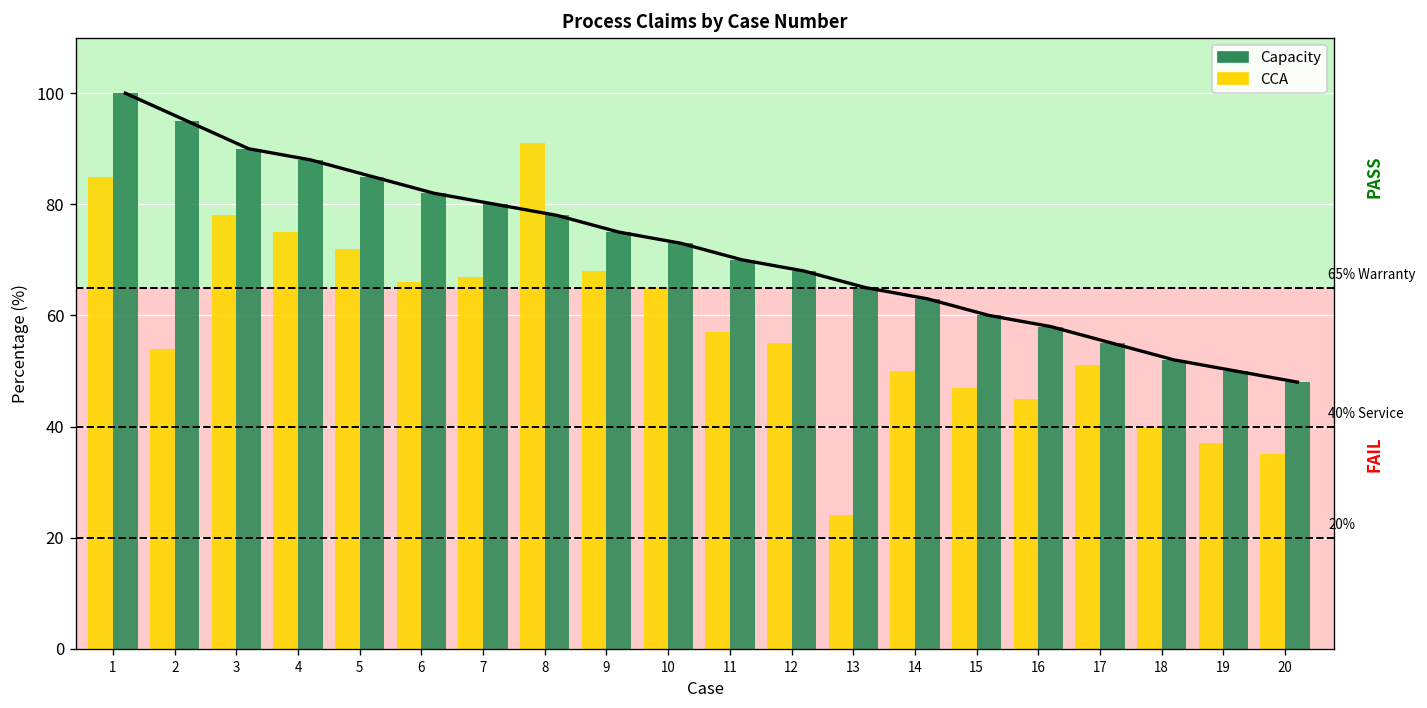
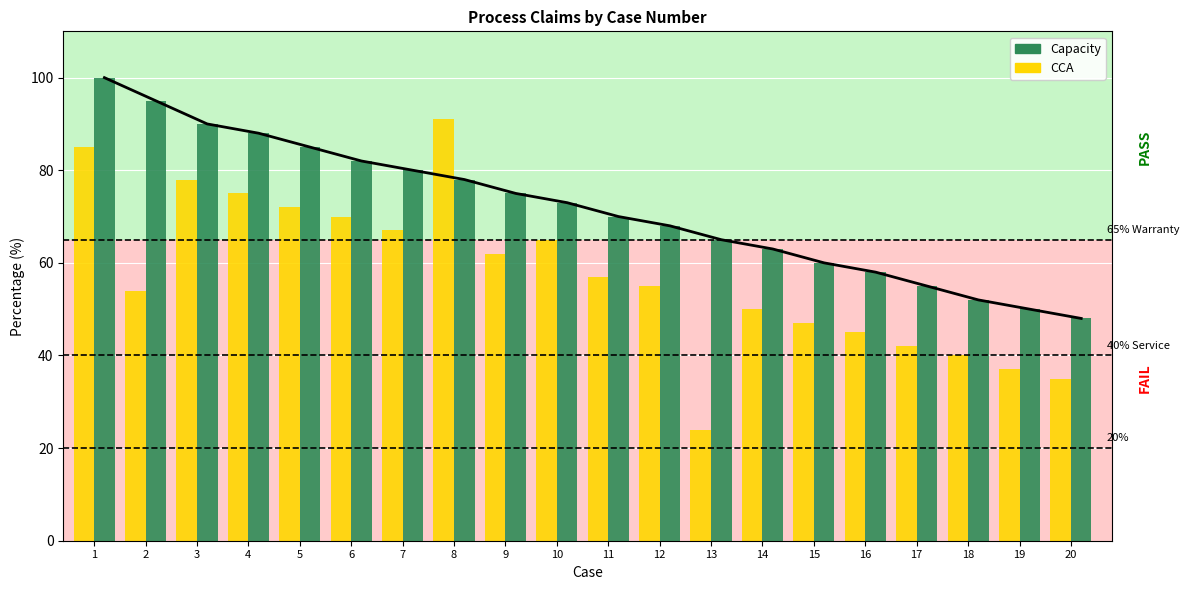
  {
    "CCA": {
      "1": 85,
      "2": 54,
      "3": 78,
      "4": 75,
      "5": 72,
-     "6": 66,
+     "6": 70,
      "7": 67,
      "8": 91,
-     "9": 68,
+     "9": 62,
      "10": 65,
      "11": 57,
      "12": 55,
      "13": 24,
      "14": 50,
      "15": 47,
      "16": 45,
-     "17": 51,
+     "17": 42,
      "18": 40,
      "19": 37,
      "20": 35
    },
    "Capacity": {
      "1": 100,
      "2": 95,
      "3": 90,
      "4": 88,
      "5": 85,
      "6": 82,
      "7": 80,
      "8": 78,
      "9": 75,
      "10": 73,
      "11": 70,
      "12": 68,
      "13": 65,
      "14": 63,
      "15": 60,
      "16": 58,
      "17": 55,
      "18": 52,
      "19": 50,
      "20": 48
    }
  }
